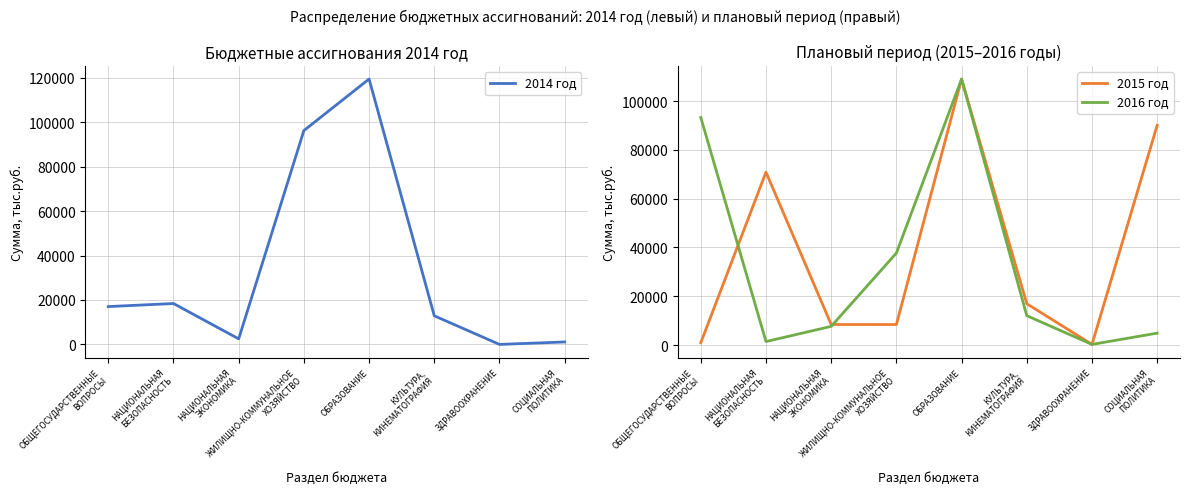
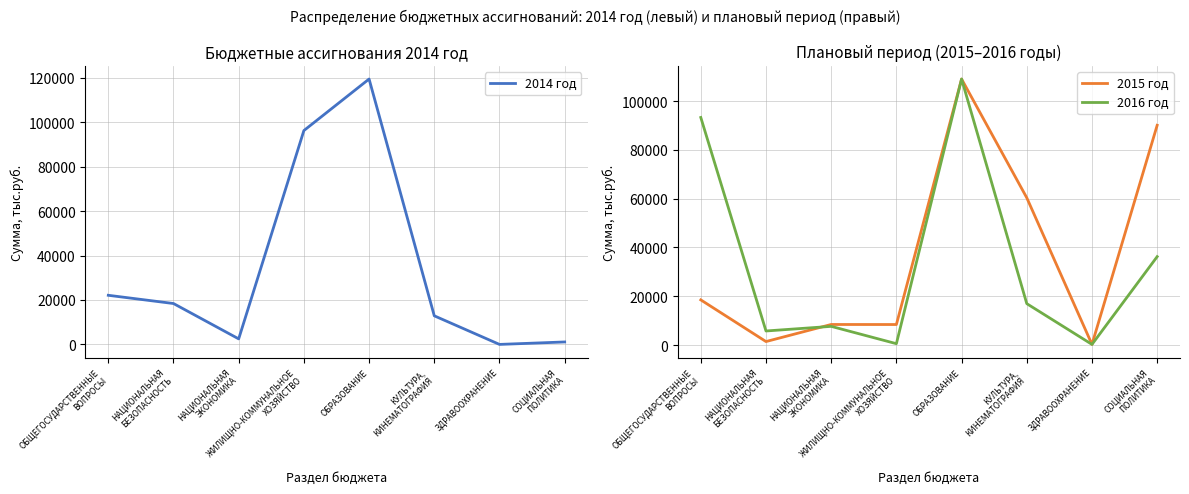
  {
    "Бюджетные ассигнования 2014 год": {
-     "ОБЩЕГОСУДАРСТВЕННЫЕ ВОПРОСЫ": 17000,
+     "ОБЩЕГОСУДАРСТВЕННЫЕ ВОПРОСЫ": 22000,
      "НАЦИОНАЛЬНАЯ БЕЗОПАСНОСТЬ": 18000,
      "НАЦИОНАЛЬНАЯ ЭКОНОМИКА": 2000,
      "ЖИЛИЩНО-КОММУНАЛЬНОЕ ХОЗЯЙСТВО": 96000,
      "ОБРАЗОВАНИЕ": 119000,
      "КУЛЬТУРА, КИНЕМАТОГРАФИЯ": 13000,
      "ЗДРАВООХРАНЕНИЕ": 0,
      "СОЦИАЛЬНАЯ ПОЛИТИКА": 1000
    },
    "Плановый период (2015–2016 годы)": {
      "2015 год": {
-       "ОБЩЕГОСУДАРСТВЕННЫЕ ВОПРОСЫ": 1000,
-       "НАЦИОНАЛЬНАЯ БЕЗОПАСНОСТЬ": 71000,
+       "ОБЩЕГОСУДАРСТВЕННЫЕ ВОПРОСЫ": 19000,
+       "НАЦИОНАЛЬНАЯ БЕЗОПАСНОСТЬ": 1000,
        "ЖИЛИЩНО-КОММУНАЛЬНОЕ ХОЗЯЙСТВО": 8000,
-       "КУЛЬТУРА, КИНЕМАТОГРАФИЯ": 17000,
+       "КУЛЬТУРА, КИНЕМАТОГРАФИЯ": 60000,
        "СОЦИАЛЬНАЯ ПОЛИТИКА": 90000
      },
      "2016 год": {
        "ОБЩЕГОСУДАРСТВЕННЫЕ ВОПРОСЫ": 93000,
-       "НАЦИОНАЛЬНАЯ БЕЗОПАСНОСТЬ": 1000,
-       "ЖИЛИЩНО-КОММУНАЛЬНОЕ ХОЗЯЙСТВО": 38000,
-       "КУЛЬТУРА, КИНЕМАТОГРАФИЯ": 12000,
-       "СОЦИАЛЬНАЯ ПОЛИТИКА": 5000
+       "НАЦИОНАЛЬНАЯ БЕЗОПАСНОСТЬ": 6000,
+       "ЖИЛИЩНО-КОММУНАЛЬНОЕ ХОЗЯЙСТВО": 1000,
+       "КУЛЬТУРА, КИНЕМАТОГРАФИЯ": 17000,
+       "СОЦИАЛЬНАЯ ПОЛИТИКА": 36000
      }
    }
  }
